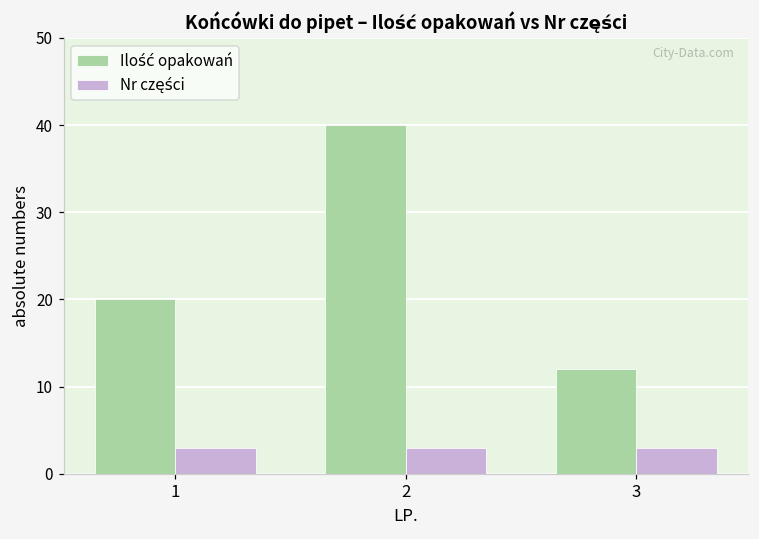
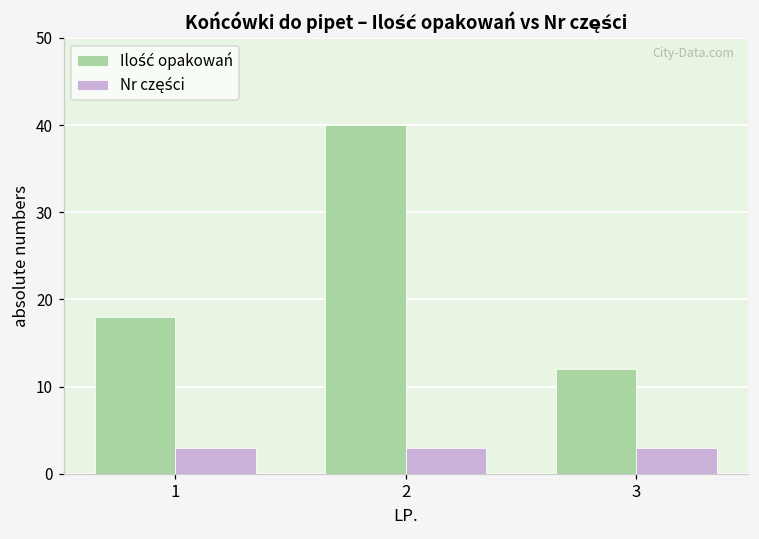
  {
    "Ilość opakowań": {
-     "1": 20,
+     "1": 18,
      "2": 40,
      "3": 12
    },
    "Nr części": {
      "1": 3,
      "2": 3,
      "3": 3
    }
  }
